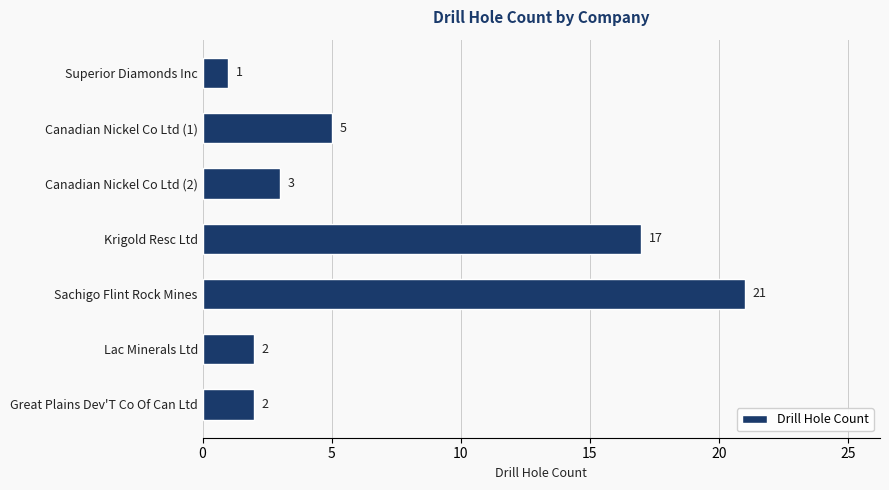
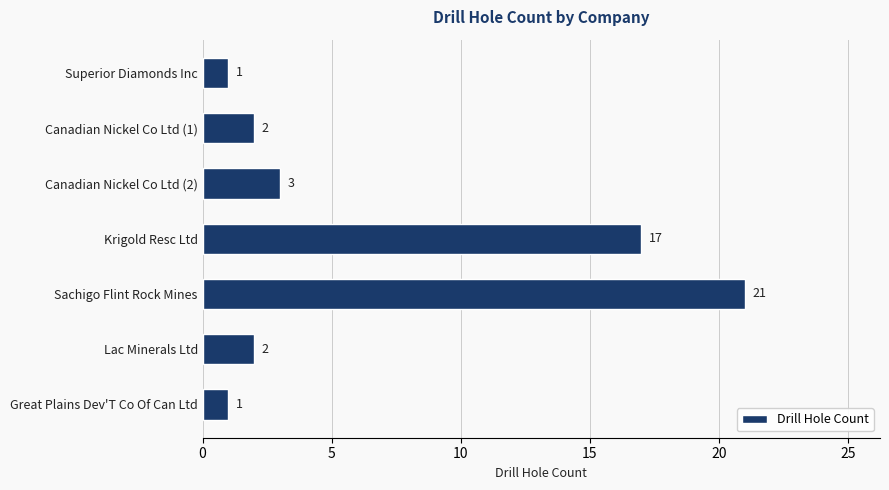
  {
    "Superior Diamonds Inc": 1,
-   "Canadian Nickel Co Ltd (1)": 5,
+   "Canadian Nickel Co Ltd (1)": 2,
    "Canadian Nickel Co Ltd (2)": 3,
    "Krigold Resc Ltd": 17,
    "Sachigo Flint Rock Mines": 21,
    "Lac Minerals Ltd": 2,
-   "Great Plains Dev'T Co Of Can Ltd": 2
+   "Great Plains Dev'T Co Of Can Ltd": 1
  }
